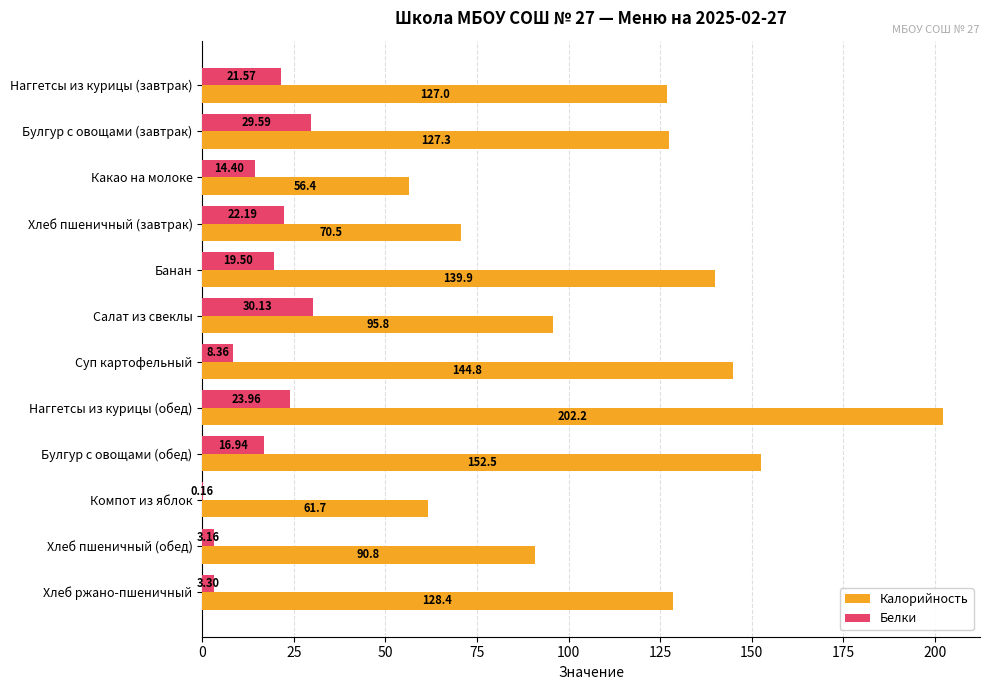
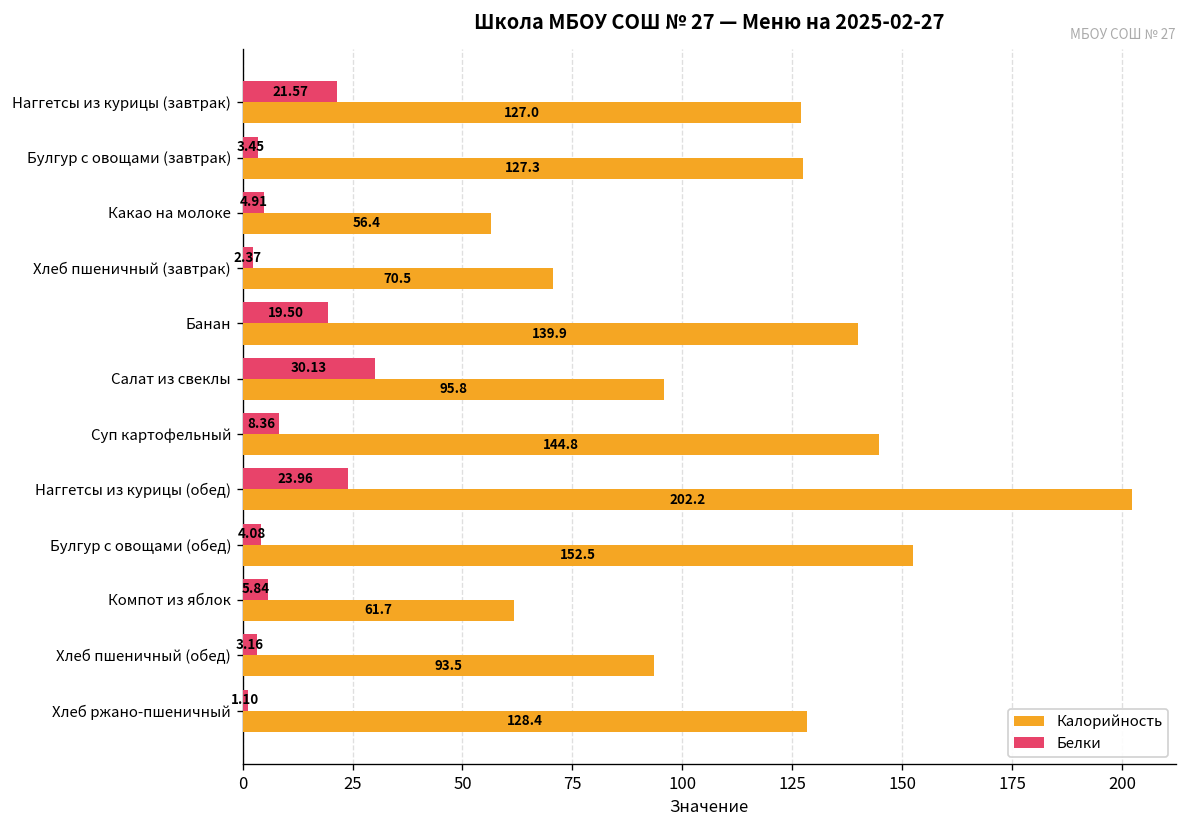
  {
    "Калорийность": {
      "Наггетсы из курицы (завтрак)": 127.0,
      "Булгур с овощами (завтрак)": 127.3,
      "Какао на молоке": 56.4,
      "Хлеб пшеничный (завтрак)": 70.5,
      "Банан": 139.9,
      "Салат из свеклы": 95.8,
      "Суп картофельный": 144.8,
      "Наггетсы из курицы (обед)": 202.2,
      "Булгур с овощами (обед)": 152.5,
      "Компот из яблок": 61.7,
-     "Хлеб пшеничный (обед)": 90.8,
+     "Хлеб пшеничный (обед)": 93.5,
      "Хлеб ржано-пшеничный": 128.4
    },
    "Белки": {
      "Наггетсы из курицы (завтрак)": 21.57,
-     "Булгур с овощами (завтрак)": 29.59,
-     "Какао на молоке": 14.40,
-     "Хлеб пшеничный (завтрак)": 22.19,
+     "Булгур с овощами (завтрак)": 3.45,
+     "Какао на молоке": 4.91,
+     "Хлеб пшеничный (завтрак)": 2.37,
      "Банан": 19.50,
      "Салат из свеклы": 30.13,
      "Суп картофельный": 8.36,
      "Наггетсы из курицы (обед)": 23.96,
-     "Булгур с овощами (обед)": 16.94,
-     "Компот из яблок": 0.16,
+     "Булгур с овощами (обед)": 4.08,
+     "Компот из яблок": 5.84,
      "Хлеб пшеничный (обед)": 3.16,
-     "Хлеб ржано-пшеничный": 3.30
+     "Хлеб ржано-пшеничный": 1.10
    }
  }
